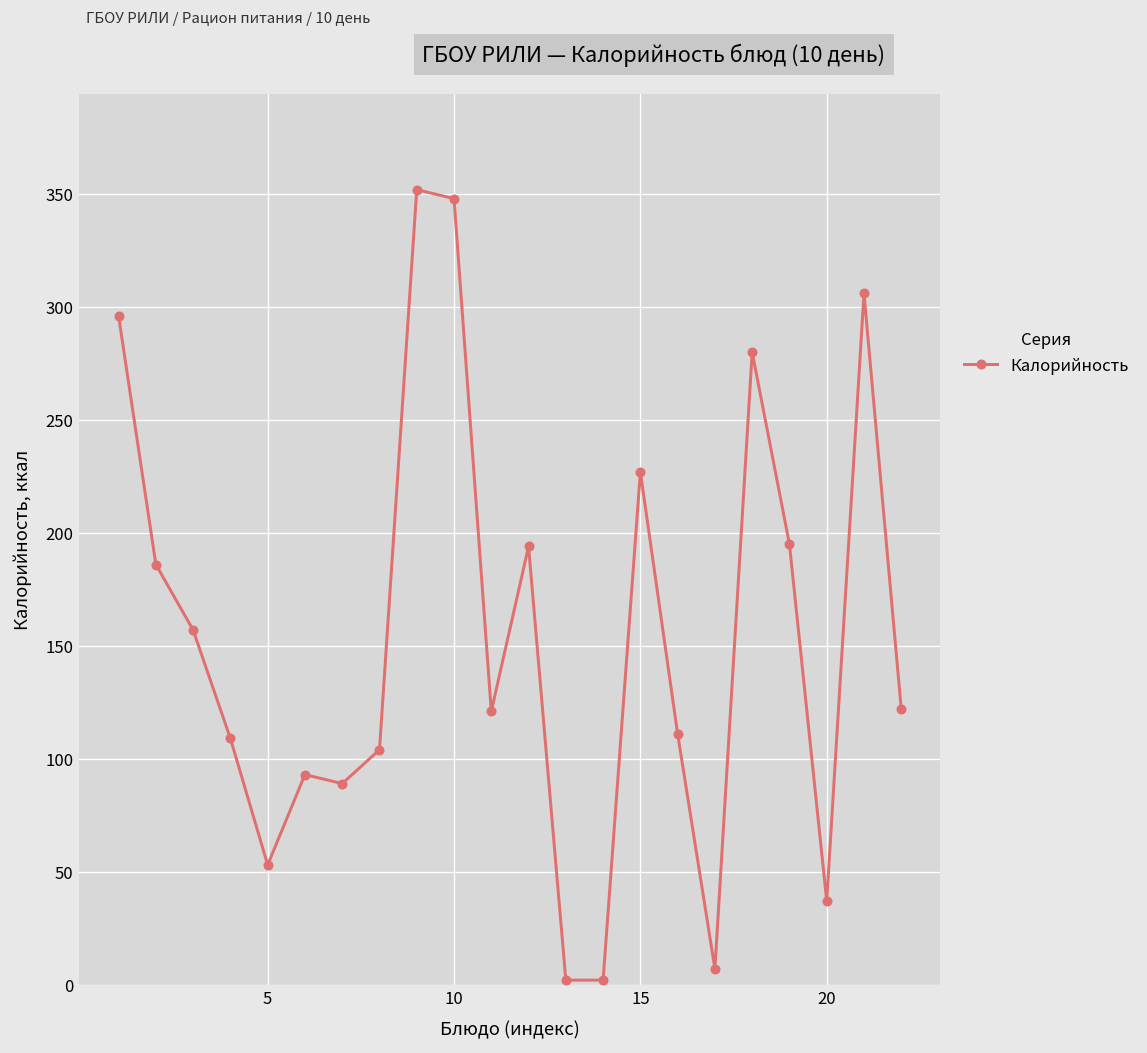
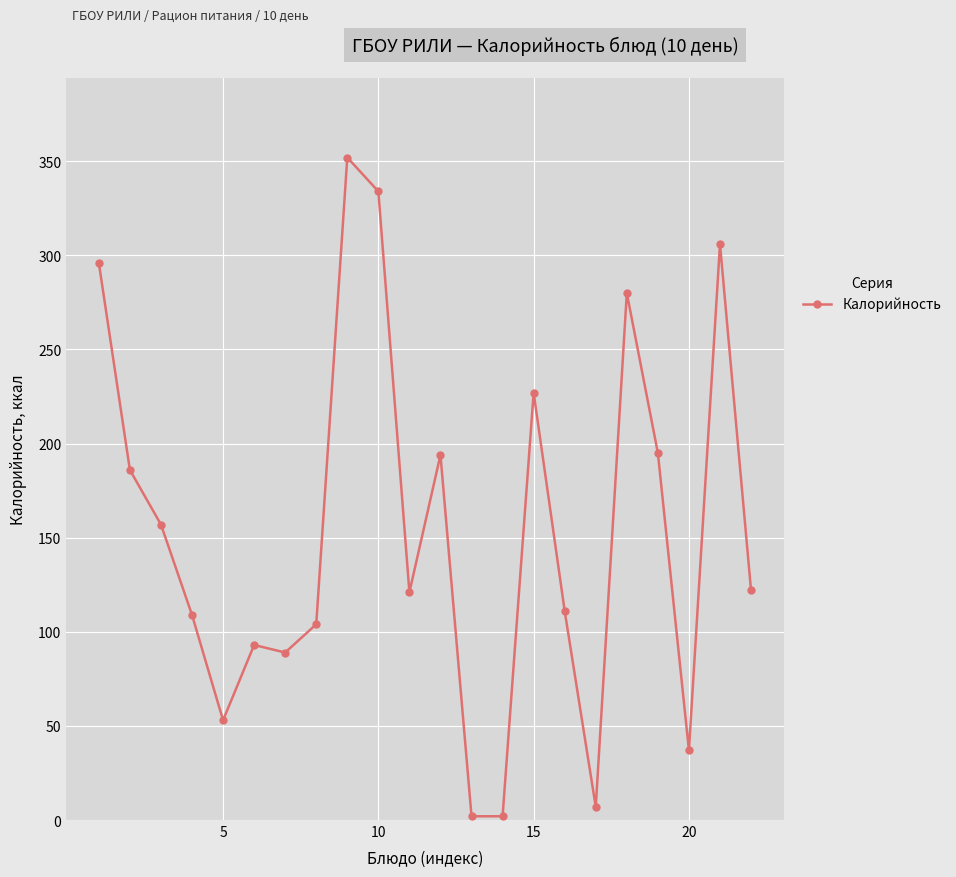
  {
    "5": 53,
-   "10": 348,
+   "10": 334,
    "15": 227,
    "20": 37
  }
